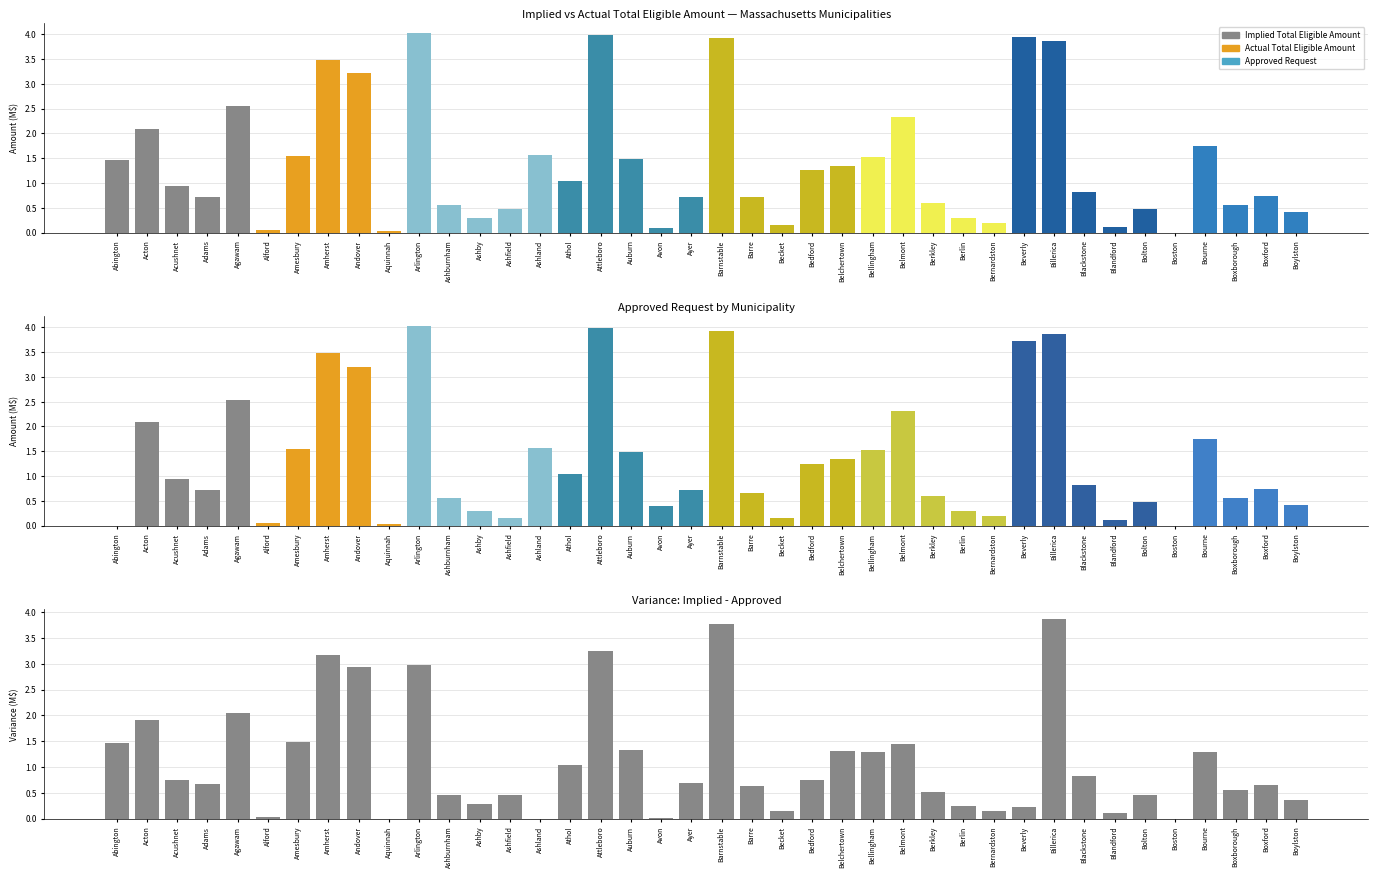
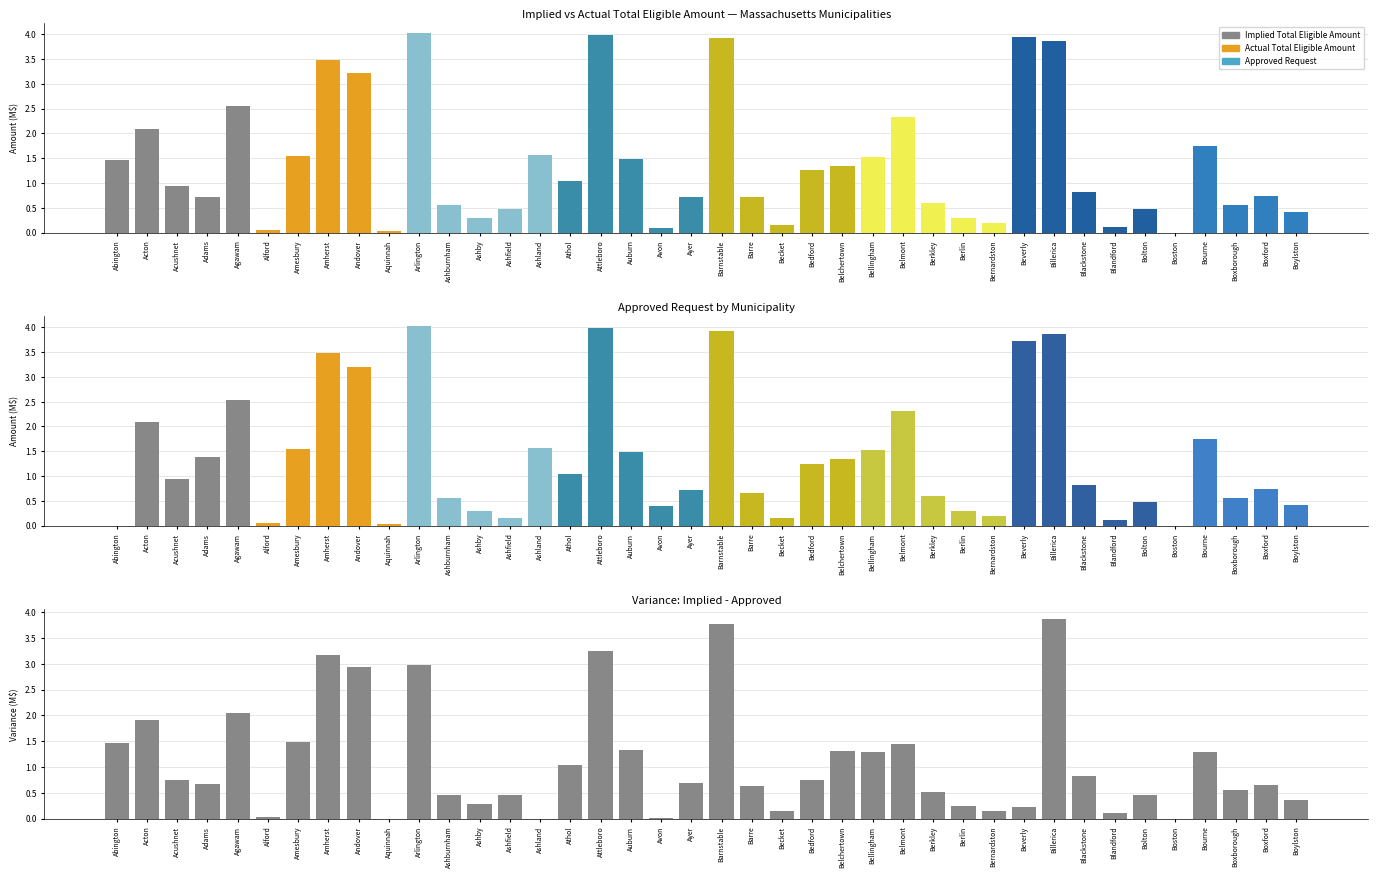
  {
    "Implied vs Actual Total Eligible Amount — Massachusetts Municipalities": {
      "Abington": 1.5,
      "Acton": 2.1,
      "Acushnet": 0.9,
      "Adams": 0.7,
      "Agawam": 2.5,
      "Amesbury": 1.5,
      "Amherst": 3.5,
      "Andover": 3.2,
      "Arlington": 4.0,
      "Ashburnham": 0.6,
      "Ashby": 0.3,
      "Ashfield": 0.5,
      "Ashland": 1.6,
      "Athol": 1.0,
      "Attleboro": 4.0,
      "Auburn": 1.5,
      "Avon": 0.1,
      "Ayer": 0.7,
      "Barnstable": 3.9,
      "Barre": 0.7,
      "Becket": 0.2,
      "Bedford": 1.3,
      "Belchertown": 1.3,
      "Bellingham": 1.5,
      "Belmont": 2.3,
      "Berkley": 0.6,
      "Berlin": 0.3,
      "Bernardston": 0.2,
      "Beverly": 4.0,
      "Billerica": 3.9,
      "Blackstone": 0.8,
      "Blandford": 0.1,
      "Bolton": 0.5,
      "Boston": 0.0,
      "Bourne": 1.8,
      "Boxborough": 0.6,
      "Boxford": 0.7,
      "Boylston": 0.4
    },
    "Approved Request by Municipality": {
      "Abington": 0.0,
      "Acton": 2.1,
      "Acushnet": 0.9,
-     "Adams": 0.7,
+     "Adams": 1.4,
      "Agawam": 2.5,
      "Amesbury": 1.5,
      "Amherst": 3.5,
      "Andover": 3.2,
      "Arlington": 4.0,
      "Ashburnham": 0.6,
      "Ashby": 0.3,
      "Ashfield": 0.2,
      "Ashland": 1.6,
      "Athol": 1.0,
      "Attleboro": 4.0,
      "Auburn": 1.5,
      "Avon": 0.4,
      "Ayer": 0.7,
      "Barnstable": 3.9,
      "Barre": 0.7,
      "Becket": 0.2,
      "Bedford": 1.3,
      "Belchertown": 1.3,
      "Bellingham": 1.5,
      "Belmont": 2.3,
      "Berkley": 0.6,
      "Berlin": 0.3,
      "Bernardston": 0.2,
      "Beverly": 3.7,
      "Billerica": 3.9,
      "Blackstone": 0.8,
      "Blandford": 0.1,
      "Bolton": 0.5,
      "Boston": 0.0,
      "Bourne": 1.8,
      "Boxborough": 0.6,
      "Boxford": 0.7,
      "Boylston": 0.4
    },
    "Variance: Implied - Approved": {
      "Abington": 1.5,
      "Acton": 1.9,
      "Acushnet": 0.7,
      "Adams": 0.7,
      "Agawam": 2.1,
      "Amesbury": 1.5,
      "Amherst": 3.2,
      "Andover": 2.9,
      "Aquinnah": 0.0,
      "Arlington": 3.0,
      "Ashburnham": 0.5,
      "Ashby": 0.3,
      "Ashfield": 0.5,
      "Ashland": 0.0,
      "Athol": 1.0,
      "Attleboro": 3.2,
      "Auburn": 1.3,
      "Ayer": 0.7,
      "Barnstable": 3.8,
      "Barre": 0.6,
      "Becket": 0.1,
      "Bedford": 0.8,
      "Belchertown": 1.3,
      "Bellingham": 1.3,
      "Belmont": 1.4,
      "Berkley": 0.5,
      "Berlin": 0.3,
      "Bernardston": 0.1,
      "Beverly": 0.2,
      "Billerica": 3.9,
      "Blackstone": 0.8,
      "Blandford": 0.1,
      "Bolton": 0.5,
      "Boston": 0.0,
      "Bourne": 1.3,
      "Boxborough": 0.6,
      "Boxford": 0.7,
      "Boylston": 0.4
    }
  }
